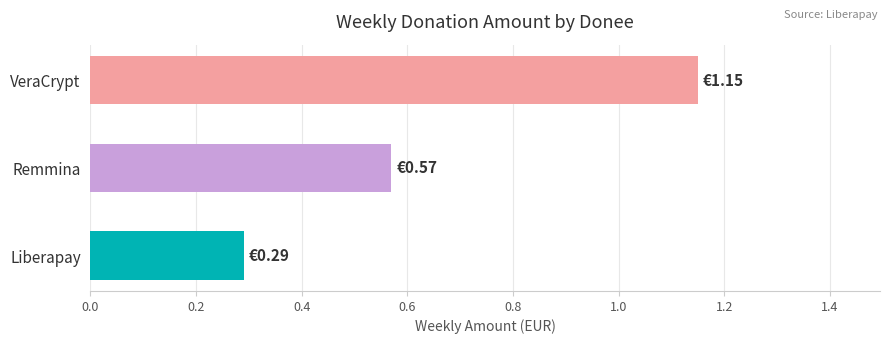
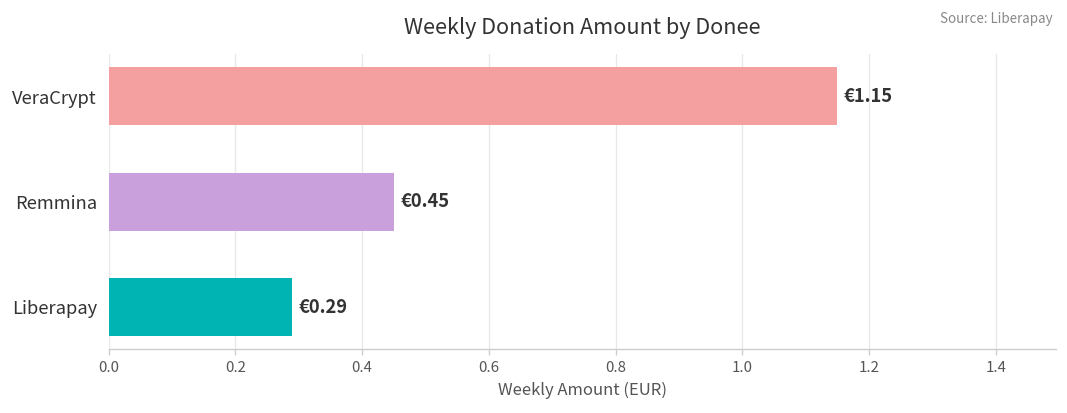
  {
    "VeraCrypt": "€1.15",
-   "Remmina": "€0.57",
+   "Remmina": "€0.45",
    "Liberapay": "€0.29"
  }
